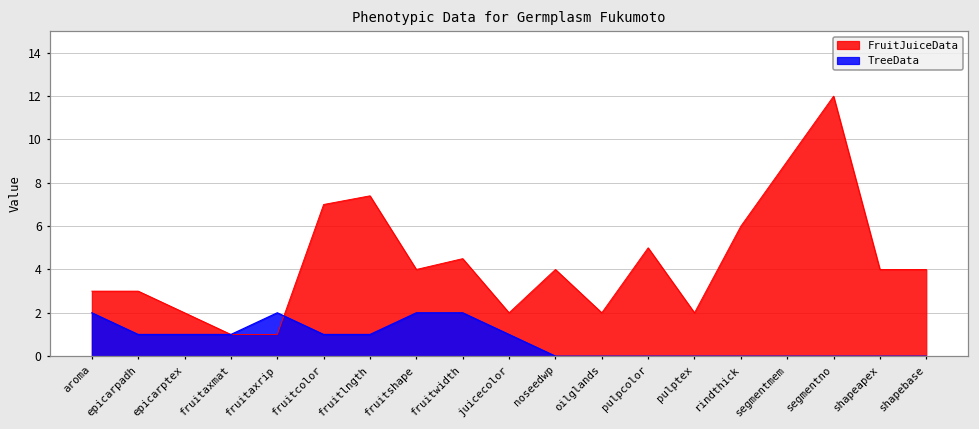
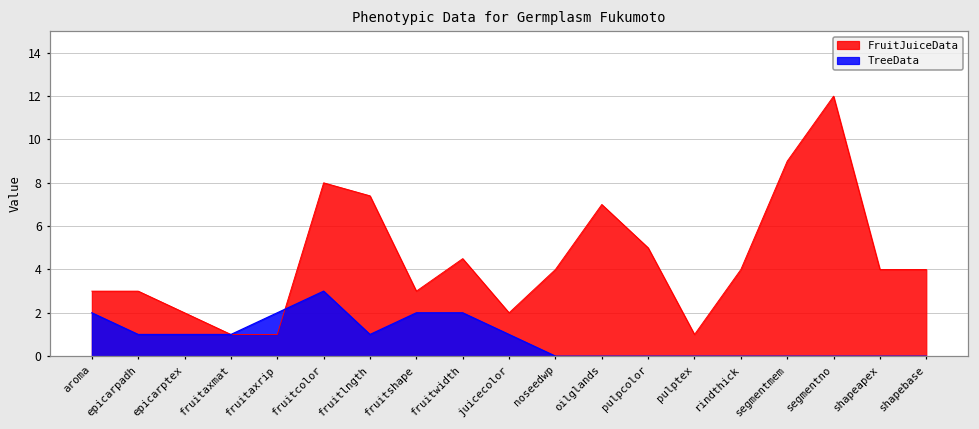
  {
    "FruitJuiceData": {
      "aroma": 3,
      "epicarpadh": 3,
      "epicarptex": 2,
      "fruitaxrip": 1,
-     "fruitcolor": 7,
+     "fruitcolor": 8,
      "fruitlngth": 7.4,
-     "fruitshape": 4,
+     "fruitshape": 3,
      "fruitwidth": 4.5,
      "juicecolor": 2,
      "noseedwp": 4,
-     "oilglands": 2,
+     "oilglands": 7,
      "pulpcolor": 5,
-     "pulptex": 2,
-     "rindthick": 6,
+     "pulptex": 1,
+     "rindthick": 4,
      "segmentmem": 9,
      "segmentno": 12,
      "shapeapex": 4,
      "shapebase": 4
    },
    "TreeData": {
      "aroma": 2,
      "epicarpadh": 1,
      "epicarptex": 1,
      "fruitaxrip": 2,
-     "fruitcolor": 1,
+     "fruitcolor": 3,
      "fruitlngth": 1,
      "fruitshape": 2,
      "fruitwidth": 2,
      "juicecolor": 1,
      "noseedwp": 0,
      "oilglands": 0,
      "pulpcolor": 0,
      "pulptex": 0,
      "rindthick": 0,
      "segmentmem": 0,
      "segmentno": 0,
      "shapeapex": 0,
      "shapebase": 0
    }
  }
